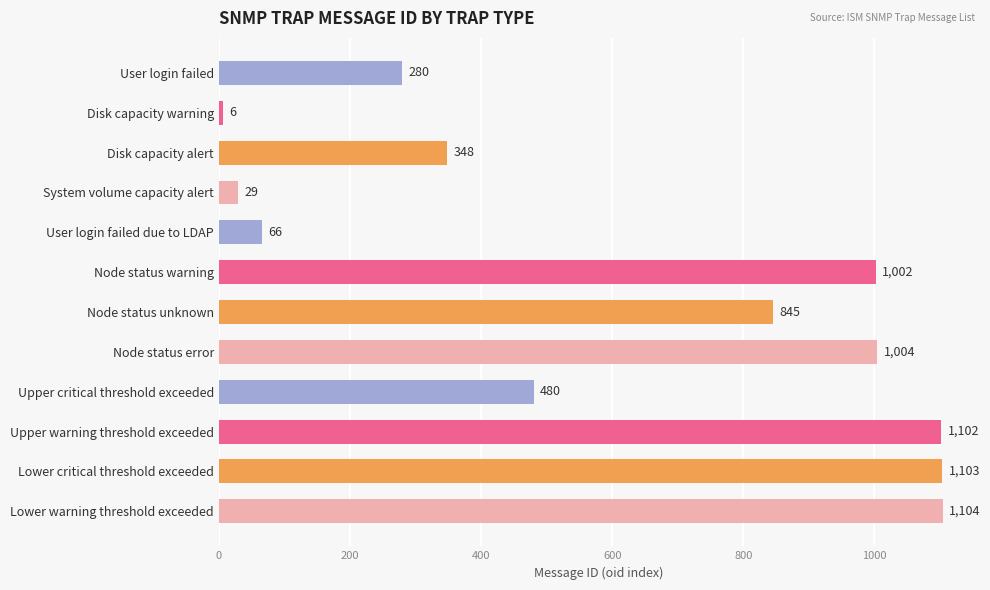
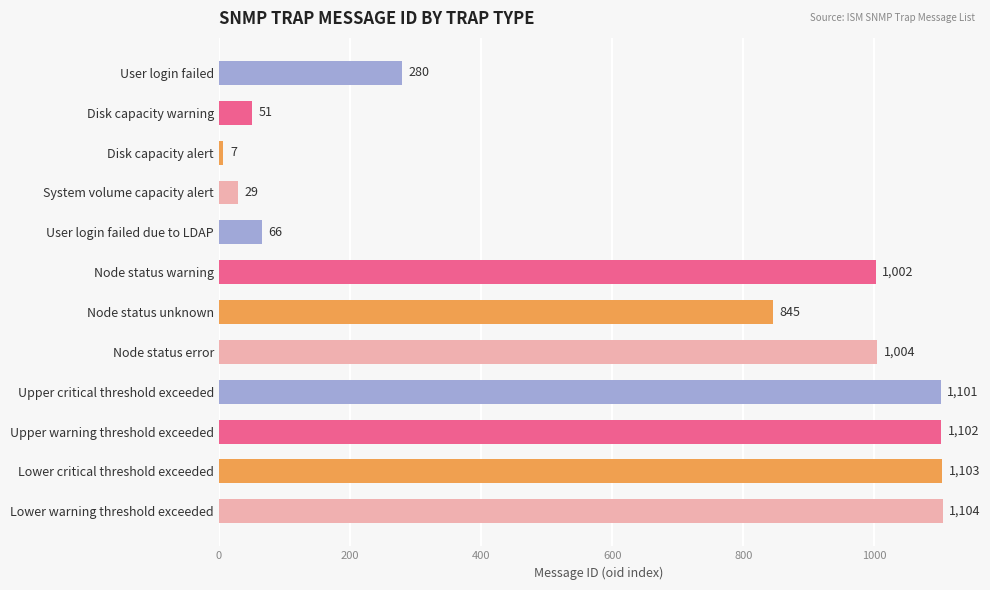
  {
    "User login failed": "280",
-   "Disk capacity warning": "6",
-   "Disk capacity alert": "348",
+   "Disk capacity warning": "51",
+   "Disk capacity alert": "7",
    "System volume capacity alert": "29",
    "User login failed due to LDAP": "66",
    "Node status warning": "1,002",
    "Node status unknown": "845",
    "Node status error": "1,004",
-   "Upper critical threshold exceeded": "480",
+   "Upper critical threshold exceeded": "1,101",
    "Upper warning threshold exceeded": "1,102",
    "Lower critical threshold exceeded": "1,103",
    "Lower warning threshold exceeded": "1,104"
  }
